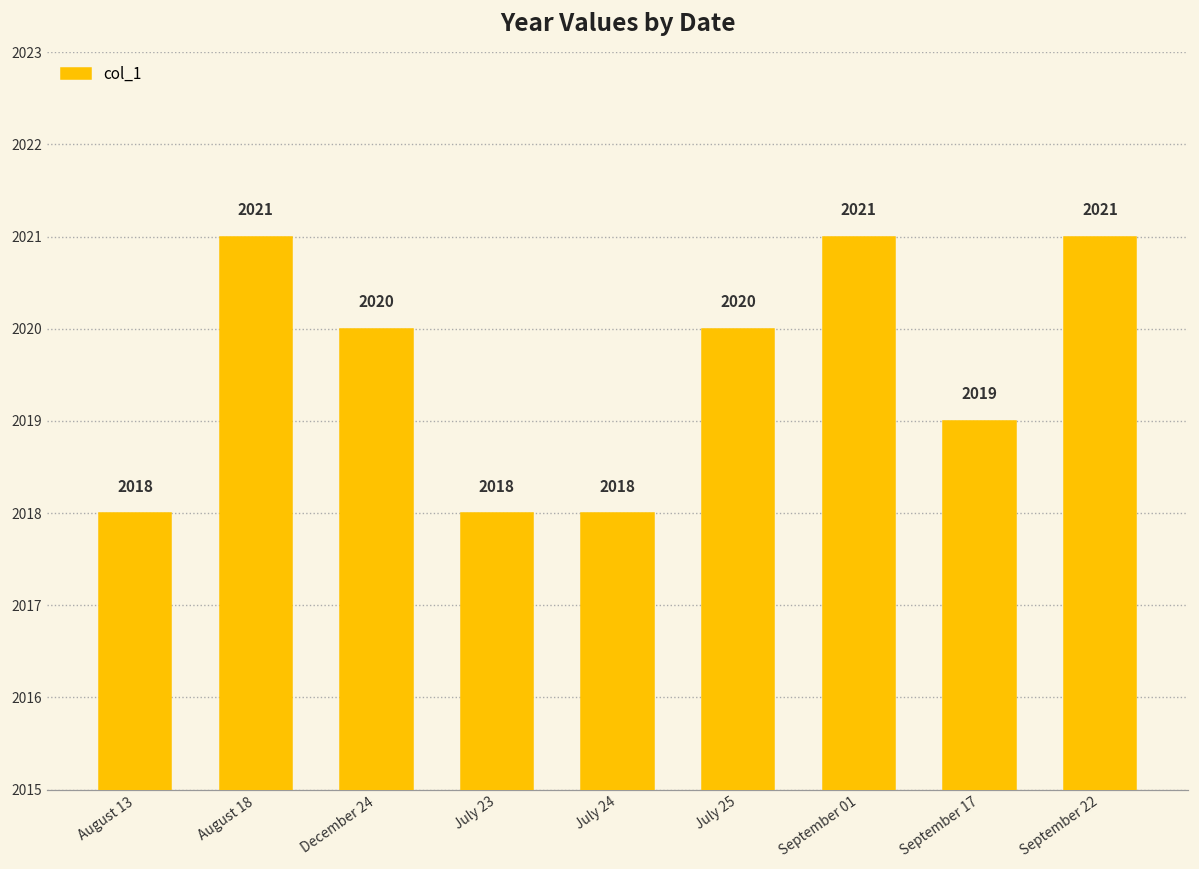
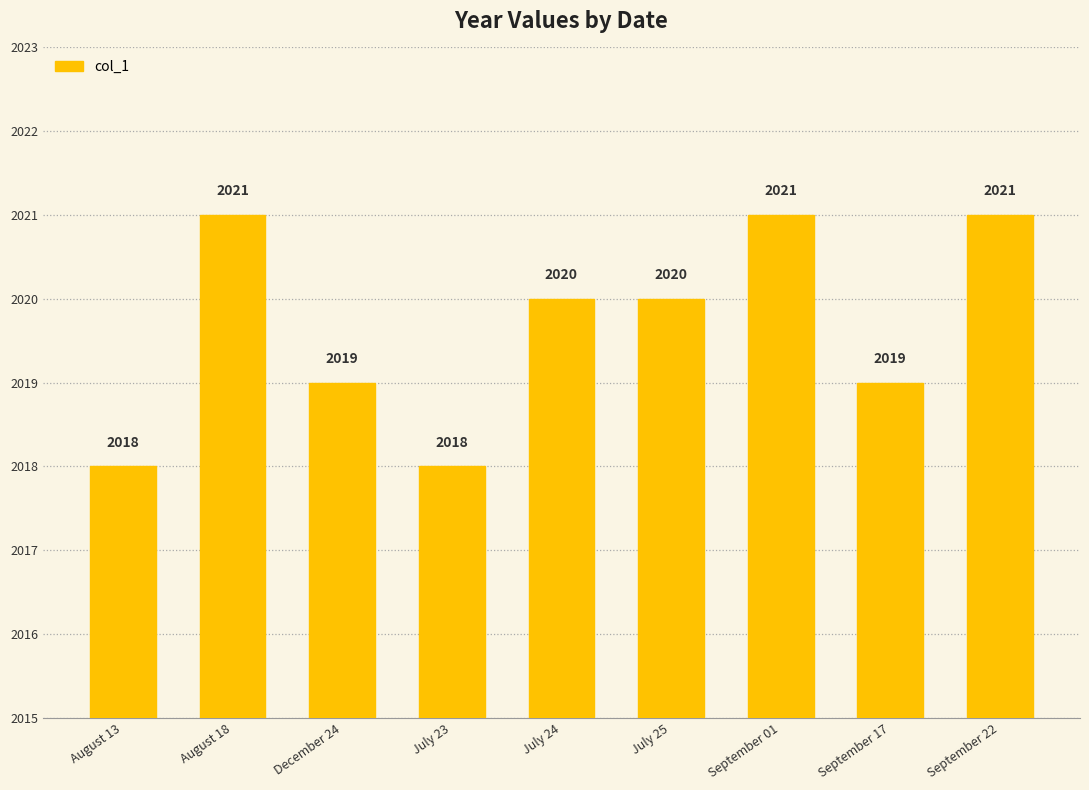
  {
    "August 13": 2018,
    "August 18": 2021,
-   "December 24": 2020,
+   "December 24": 2019,
    "July 23": 2018,
-   "July 24": 2018,
+   "July 24": 2020,
    "July 25": 2020,
    "September 01": 2021,
    "September 17": 2019,
    "September 22": 2021
  }
